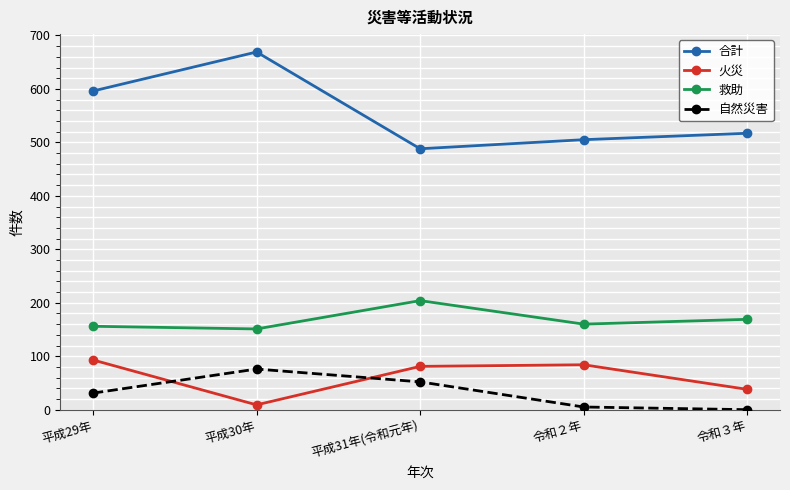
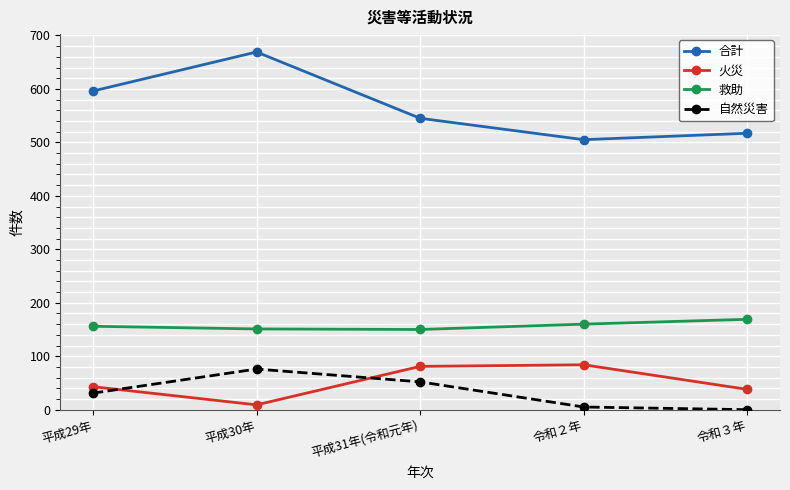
  {
    "合計": {
      "平成29年": 600,
      "平成30年": 670,
-     "平成31年(令和元年)": 490,
+     "平成31年(令和元年)": 550,
      "令和２年": 510,
      "令和３年": 520
    },
    "火災": {
-     "平成29年": 90,
+     "平成29年": 40,
      "平成30年": 10,
      "平成31年(令和元年)": 80,
      "令和２年": 80,
      "令和３年": 40
    },
    "救助": {
      "平成29年": 160,
      "平成30年": 150,
-     "平成31年(令和元年)": 200,
+     "平成31年(令和元年)": 150,
      "令和２年": 160,
      "令和３年": 170
    },
    "自然災害": {
      "平成29年": 30,
      "平成30年": 80,
      "平成31年(令和元年)": 50,
      "令和２年": 10,
      "令和３年": 0
    }
  }
